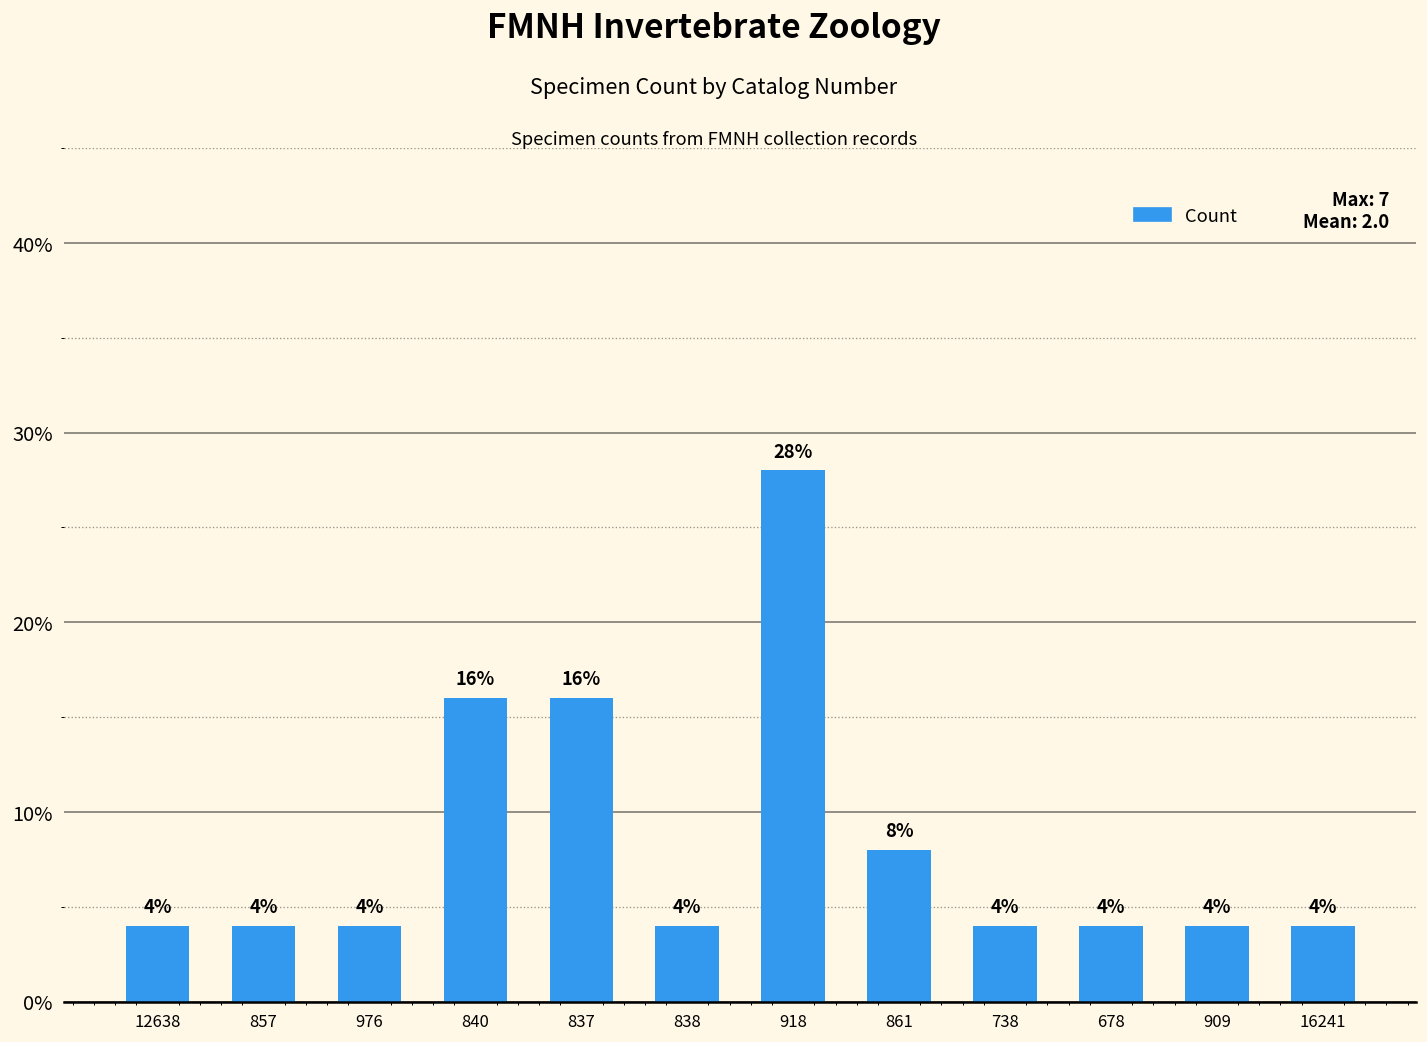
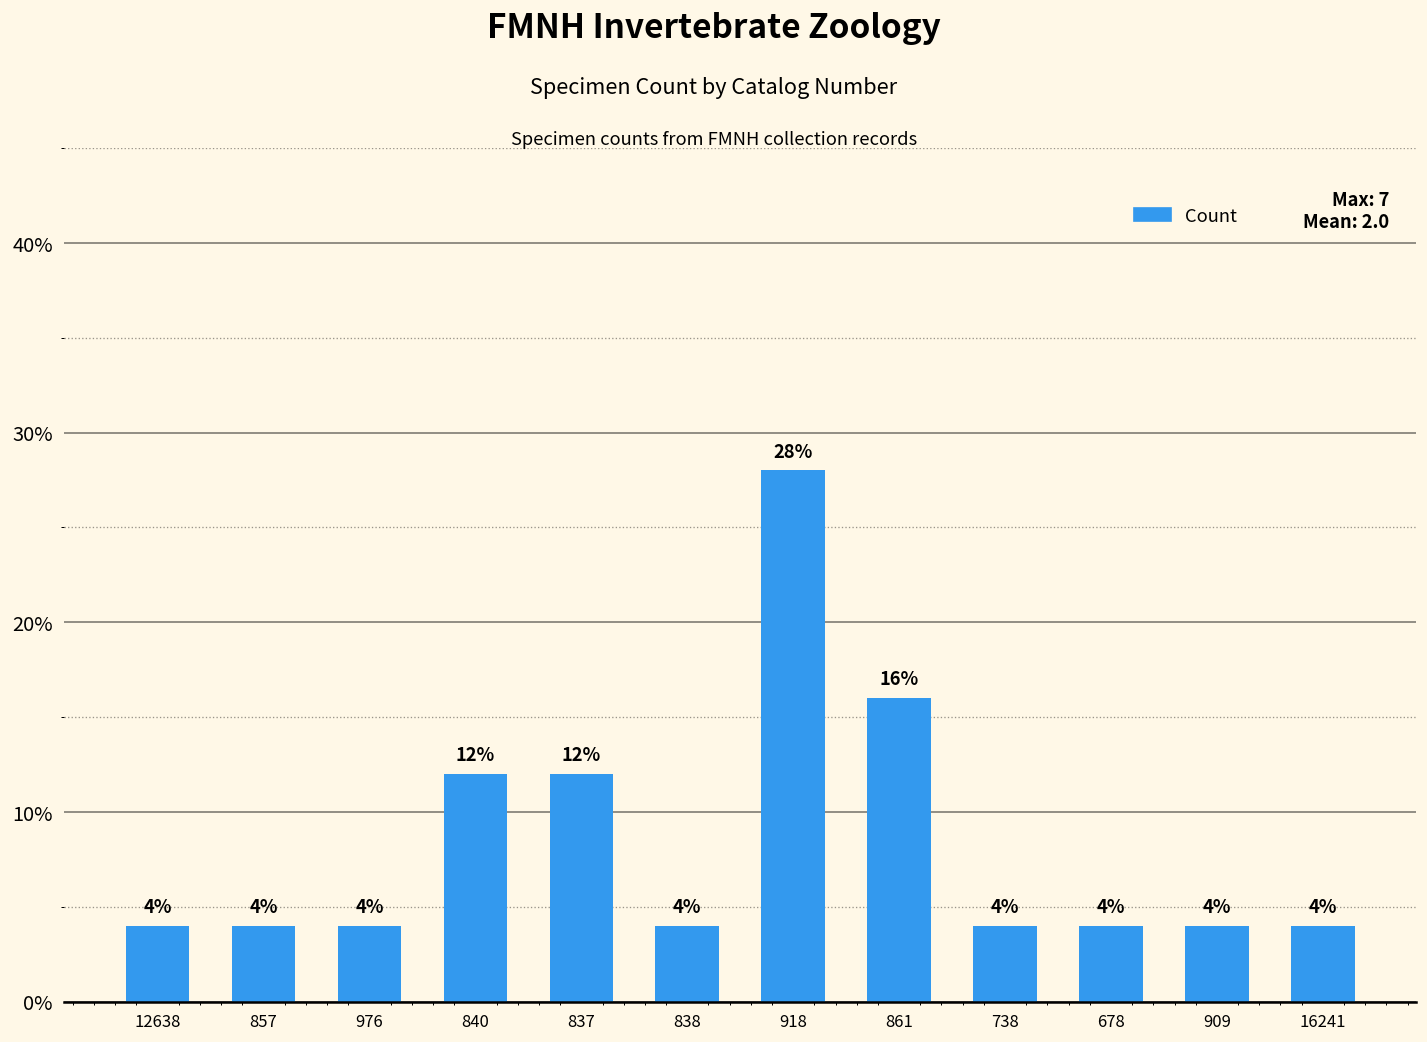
  {
    "12638": "4%",
    "857": "4%",
    "976": "4%",
-   "840": "16%",
-   "837": "16%",
+   "840": "12%",
+   "837": "12%",
    "838": "4%",
    "918": "28%",
-   "861": "8%",
+   "861": "16%",
    "738": "4%",
    "678": "4%",
    "909": "4%",
    "16241": "4%"
  }
